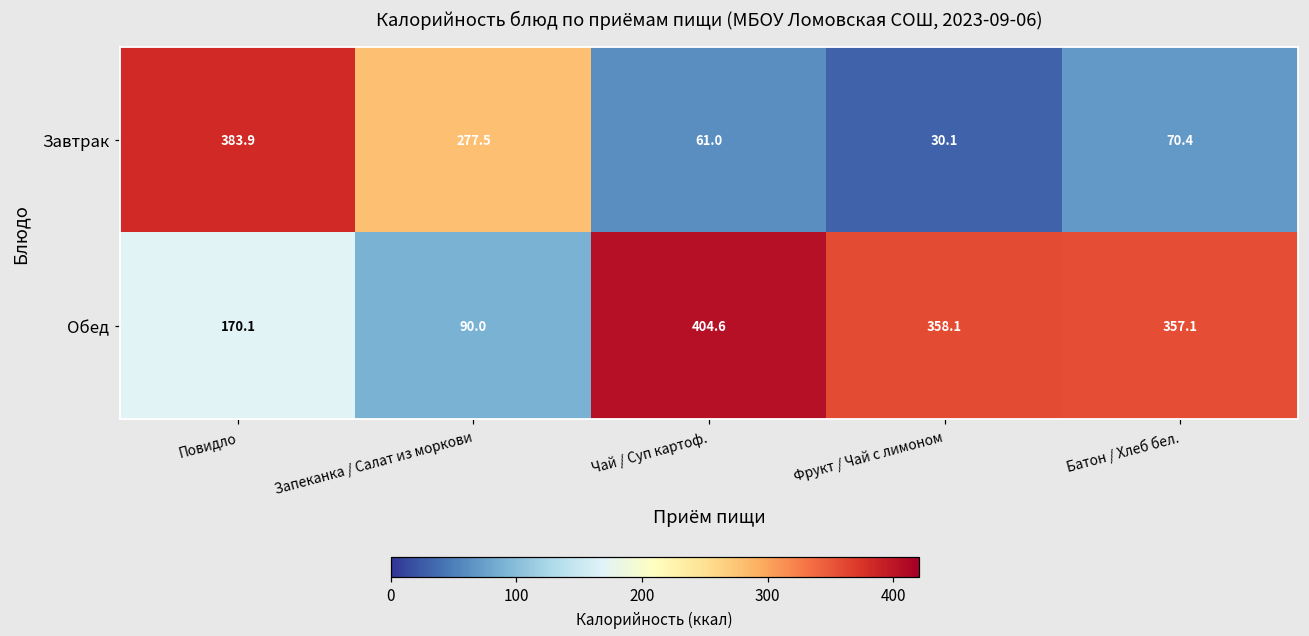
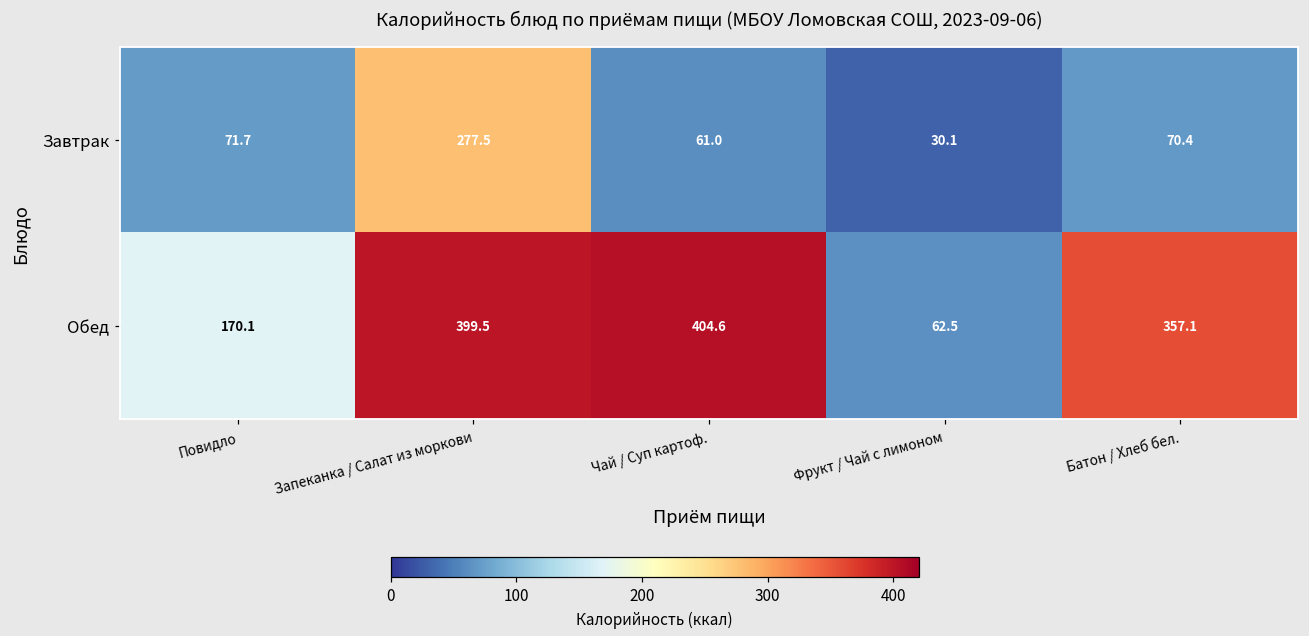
  {
    "Завтрак": {
-     "Повидло": 383.9,
+     "Повидло": 71.7,
      "Запеканка / Салат из моркови": 277.5,
      "Чай / Суп картоф.": 61.0,
      "Фрукт / Чай с лимоном": 30.1,
      "Батон / Хлеб бел.": 70.4
    },
    "Обед": {
      "Повидло": 170.1,
-     "Запеканка / Салат из моркови": 90.0,
+     "Запеканка / Салат из моркови": 399.5,
      "Чай / Суп картоф.": 404.6,
-     "Фрукт / Чай с лимоном": 358.1,
+     "Фрукт / Чай с лимоном": 62.5,
      "Батон / Хлеб бел.": 357.1
    }
  }
